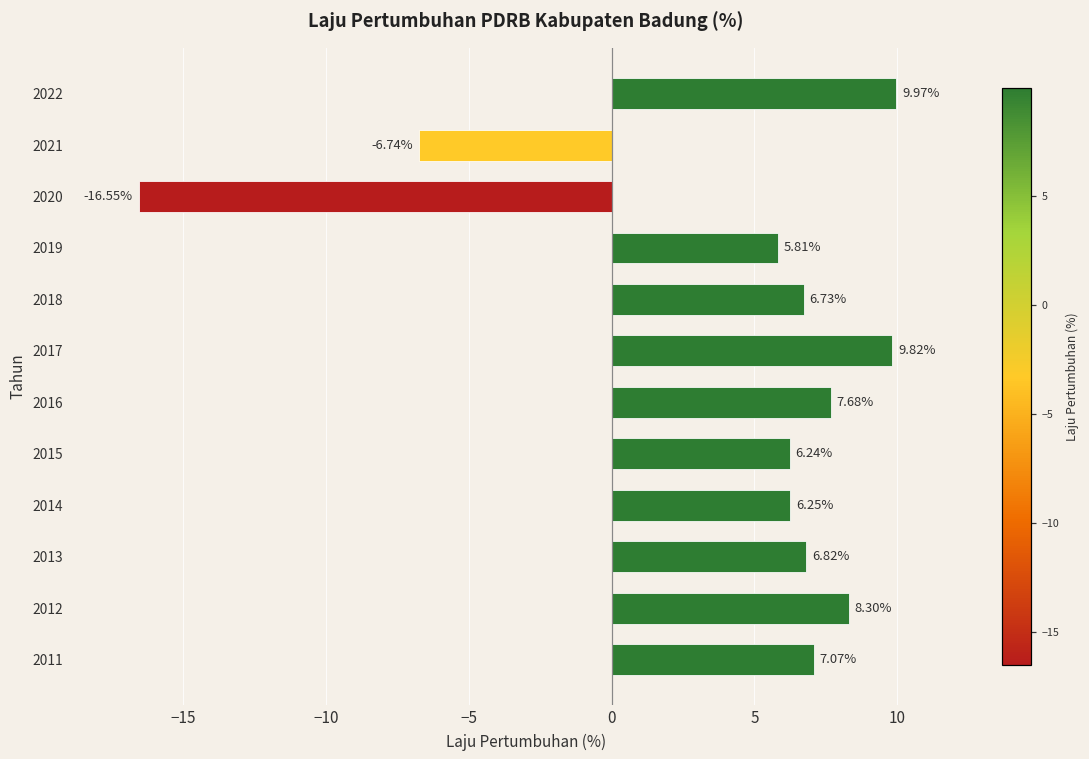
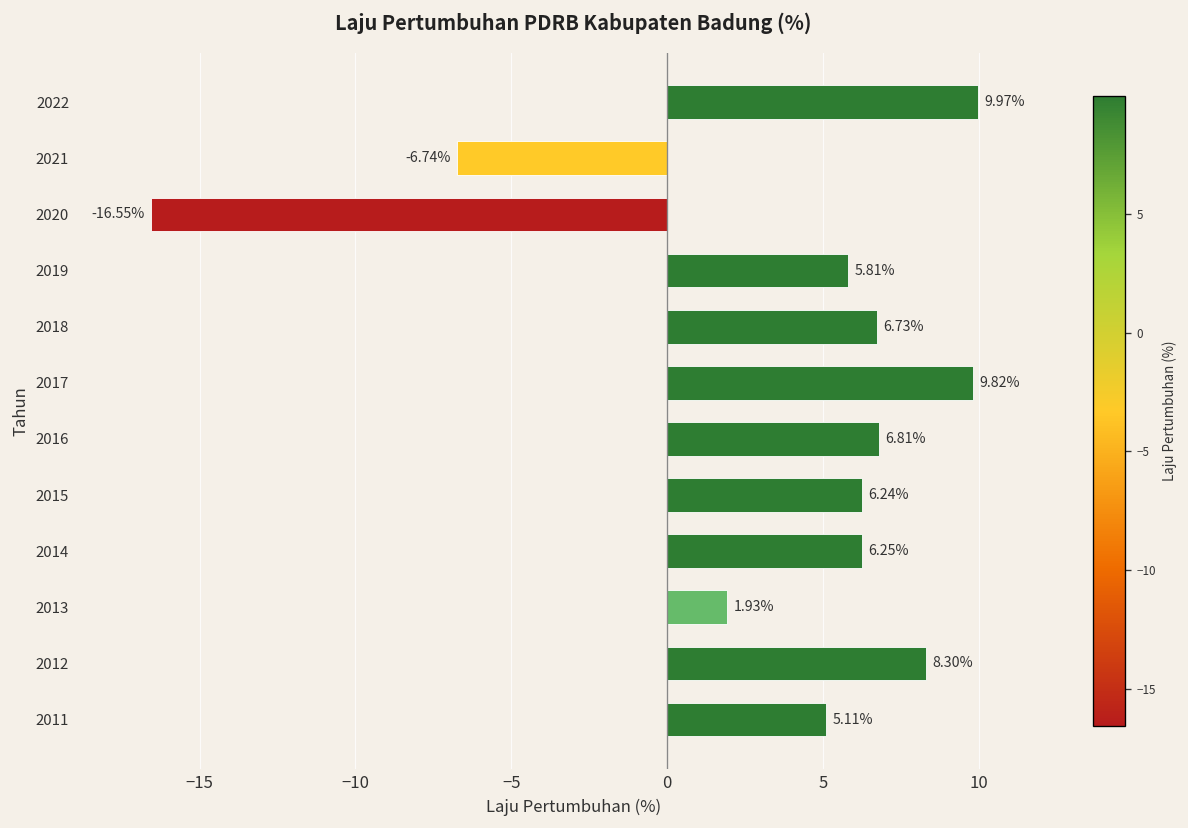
  {
    "2022": "9.97%",
    "2021": "-6.74%",
    "2020": "-16.55%",
    "2019": "5.81%",
    "2018": "6.73%",
    "2017": "9.82%",
-   "2016": "7.68%",
+   "2016": "6.81%",
    "2015": "6.24%",
    "2014": "6.25%",
-   "2013": "6.82%",
+   "2013": "1.93%",
    "2012": "8.30%",
-   "2011": "7.07%"
+   "2011": "5.11%"
  }
